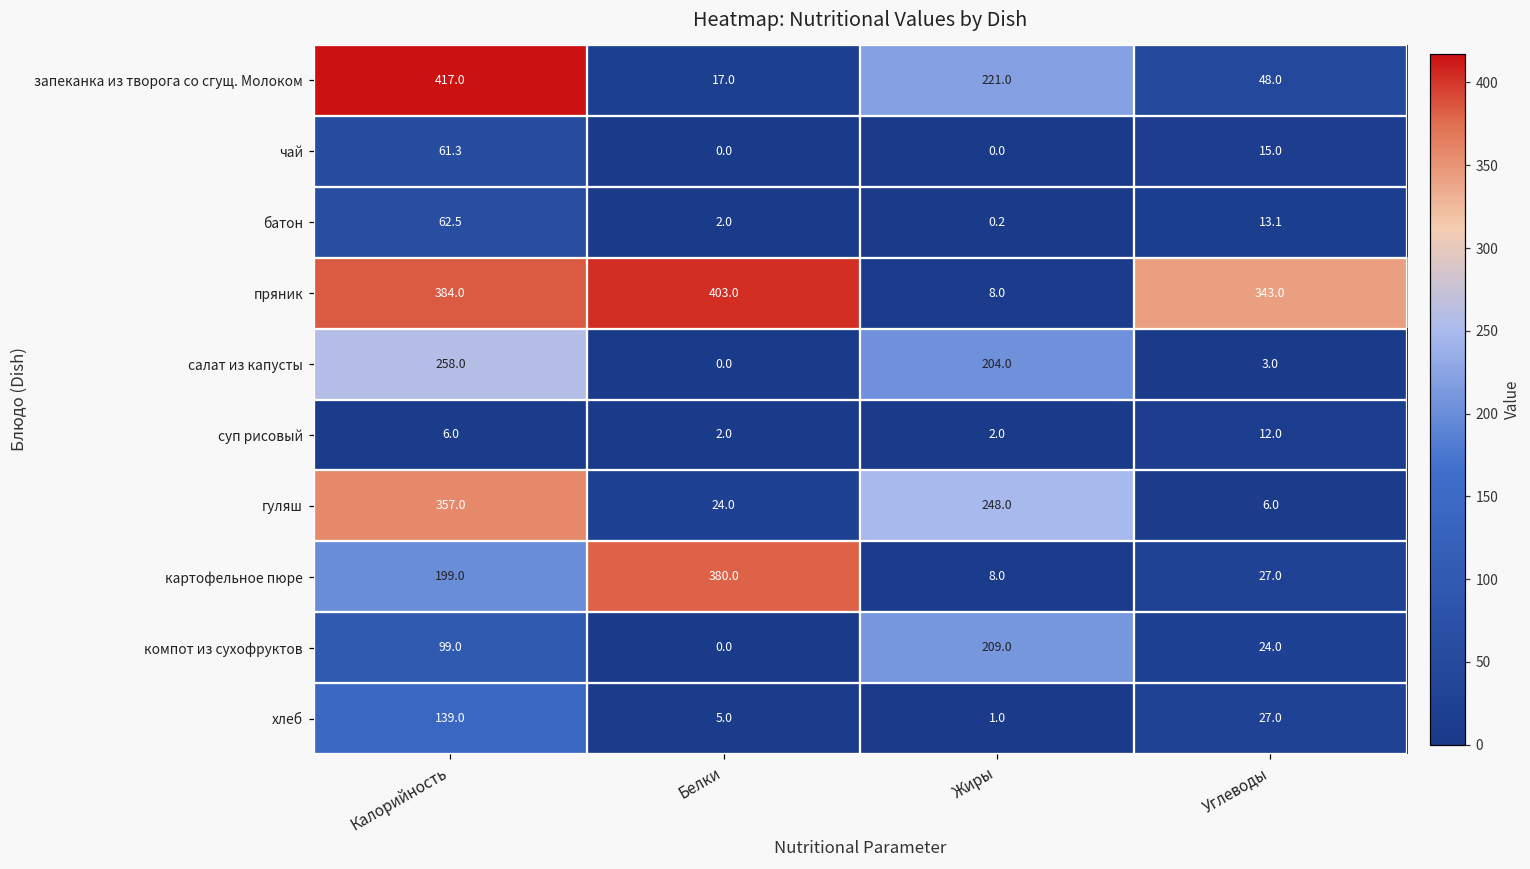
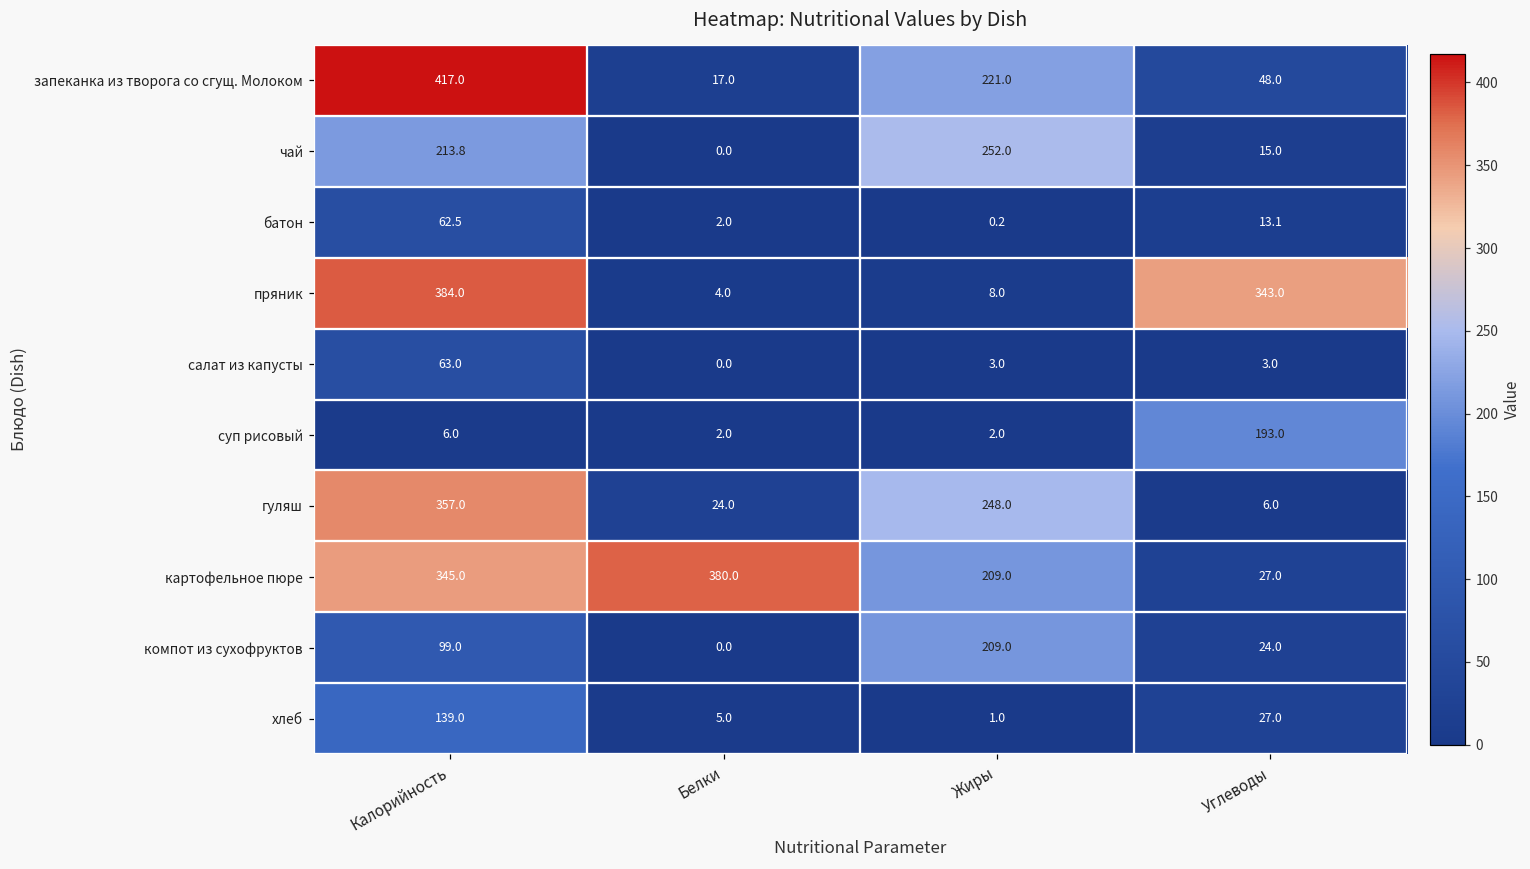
  {
    "запеканка из творога со сгущ. Молоком": {
      "Калорийность": 417.0,
      "Белки": 17.0,
      "Жиры": 221.0,
      "Углеводы": 48.0
    },
    "чай": {
-     "Калорийность": 61.3,
+     "Калорийность": 213.8,
      "Белки": 0.0,
-     "Жиры": 0.0,
+     "Жиры": 252.0,
      "Углеводы": 15.0
    },
    "батон": {
      "Калорийность": 62.5,
      "Белки": 2.0,
      "Жиры": 0.2,
      "Углеводы": 13.1
    },
    "пряник": {
      "Калорийность": 384.0,
-     "Белки": 403.0,
+     "Белки": 4.0,
      "Жиры": 8.0,
      "Углеводы": 343.0
    },
    "салат из капусты": {
-     "Калорийность": 258.0,
+     "Калорийность": 63.0,
      "Белки": 0.0,
-     "Жиры": 204.0,
+     "Жиры": 3.0,
      "Углеводы": 3.0
    },
    "суп рисовый": {
      "Калорийность": 6.0,
      "Белки": 2.0,
      "Жиры": 2.0,
-     "Углеводы": 12.0
+     "Углеводы": 193.0
    },
    "гуляш": {
      "Калорийность": 357.0,
      "Белки": 24.0,
      "Жиры": 248.0,
      "Углеводы": 6.0
    },
    "картофельное пюре": {
-     "Калорийность": 199.0,
+     "Калорийность": 345.0,
      "Белки": 380.0,
-     "Жиры": 8.0,
+     "Жиры": 209.0,
      "Углеводы": 27.0
    },
    "компот из сухофруктов": {
      "Калорийность": 99.0,
      "Белки": 0.0,
      "Жиры": 209.0,
      "Углеводы": 24.0
    },
    "хлеб": {
      "Калорийность": 139.0,
      "Белки": 5.0,
      "Жиры": 1.0,
      "Углеводы": 27.0
    }
  }
